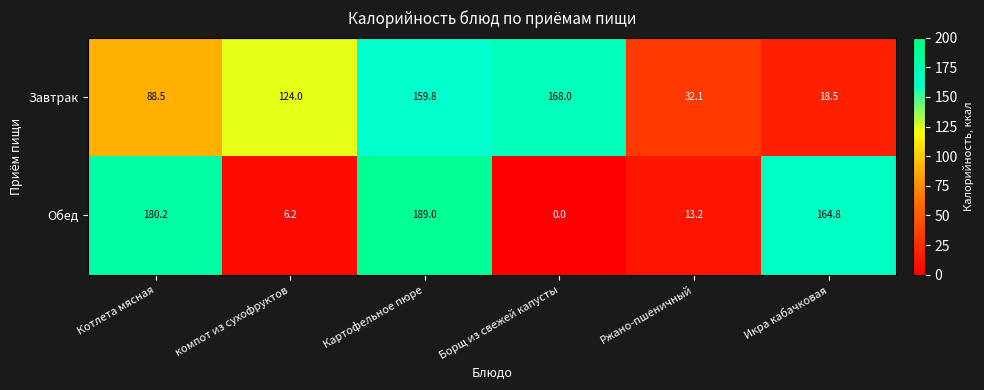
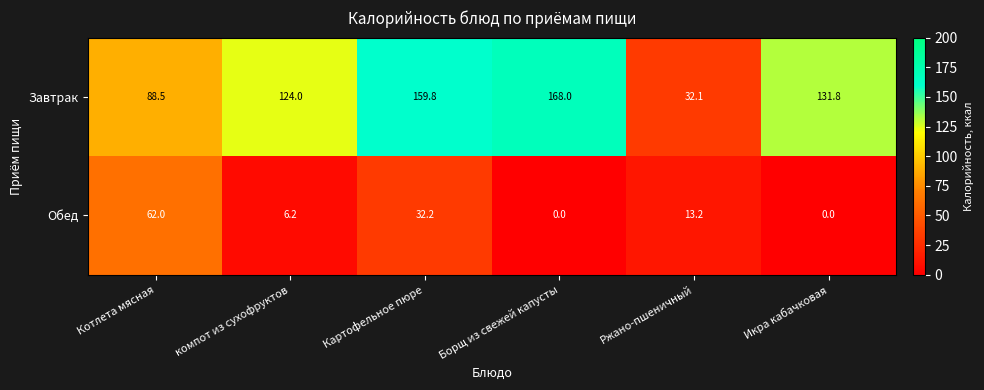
  {
    "Завтрак": {
      "Котлета мясная": 88.5,
      "компот из сухофруктов": 124.0,
      "Картофельное пюре": 159.8,
      "Борщ из свежей капусты": 168.0,
      "Ржано-пшеничный": 32.1,
-     "Икра кабачковая": 18.5
+     "Икра кабачковая": 131.8
    },
    "Обед": {
-     "Котлета мясная": 180.2,
+     "Котлета мясная": 62.0,
      "компот из сухофруктов": 6.2,
-     "Картофельное пюре": 189.0,
+     "Картофельное пюре": 32.2,
      "Борщ из свежей капусты": 0.0,
      "Ржано-пшеничный": 13.2,
-     "Икра кабачковая": 164.8
+     "Икра кабачковая": 0.0
    }
  }
